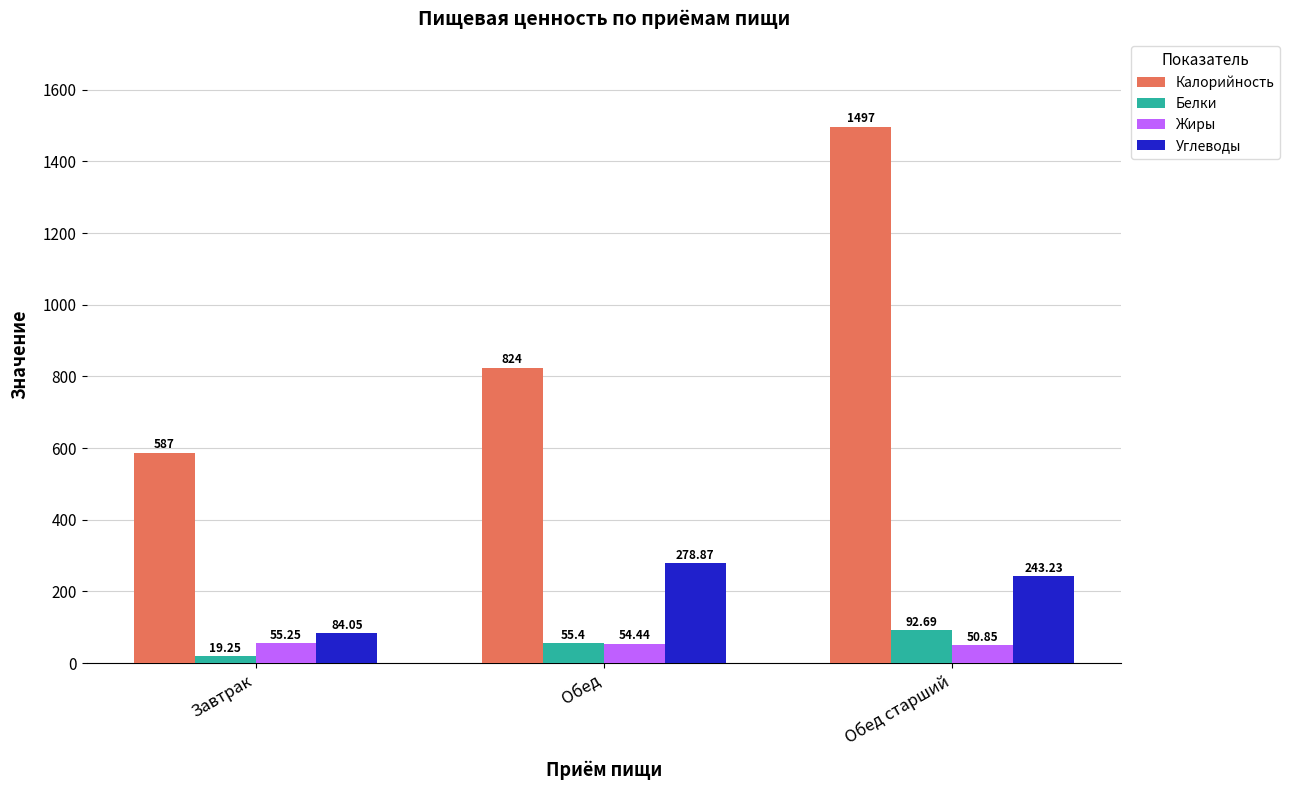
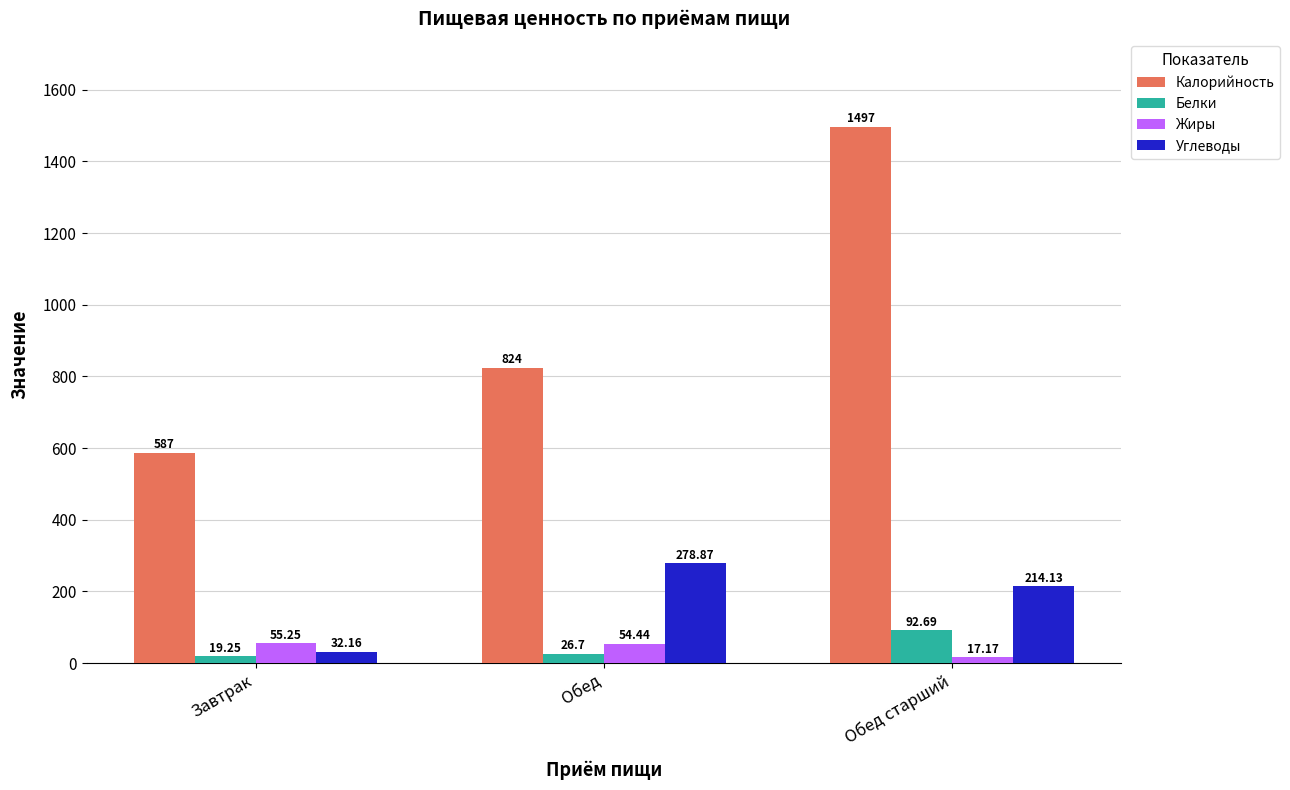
  {
    "Калорийность": {
      "Завтрак": 587,
      "Обед": 824,
      "Обед старший": 1497
    },
    "Белки": {
      "Завтрак": 19.25,
-     "Обед": 55.4,
+     "Обед": 26.7,
      "Обед старший": 92.69
    },
    "Жиры": {
      "Завтрак": 55.25,
      "Обед": 54.44,
-     "Обед старший": 50.85
+     "Обед старший": 17.17
    },
    "Углеводы": {
-     "Завтрак": 84.05,
+     "Завтрак": 32.16,
      "Обед": 278.87,
-     "Обед старший": 243.23
+     "Обед старший": 214.13
    }
  }
